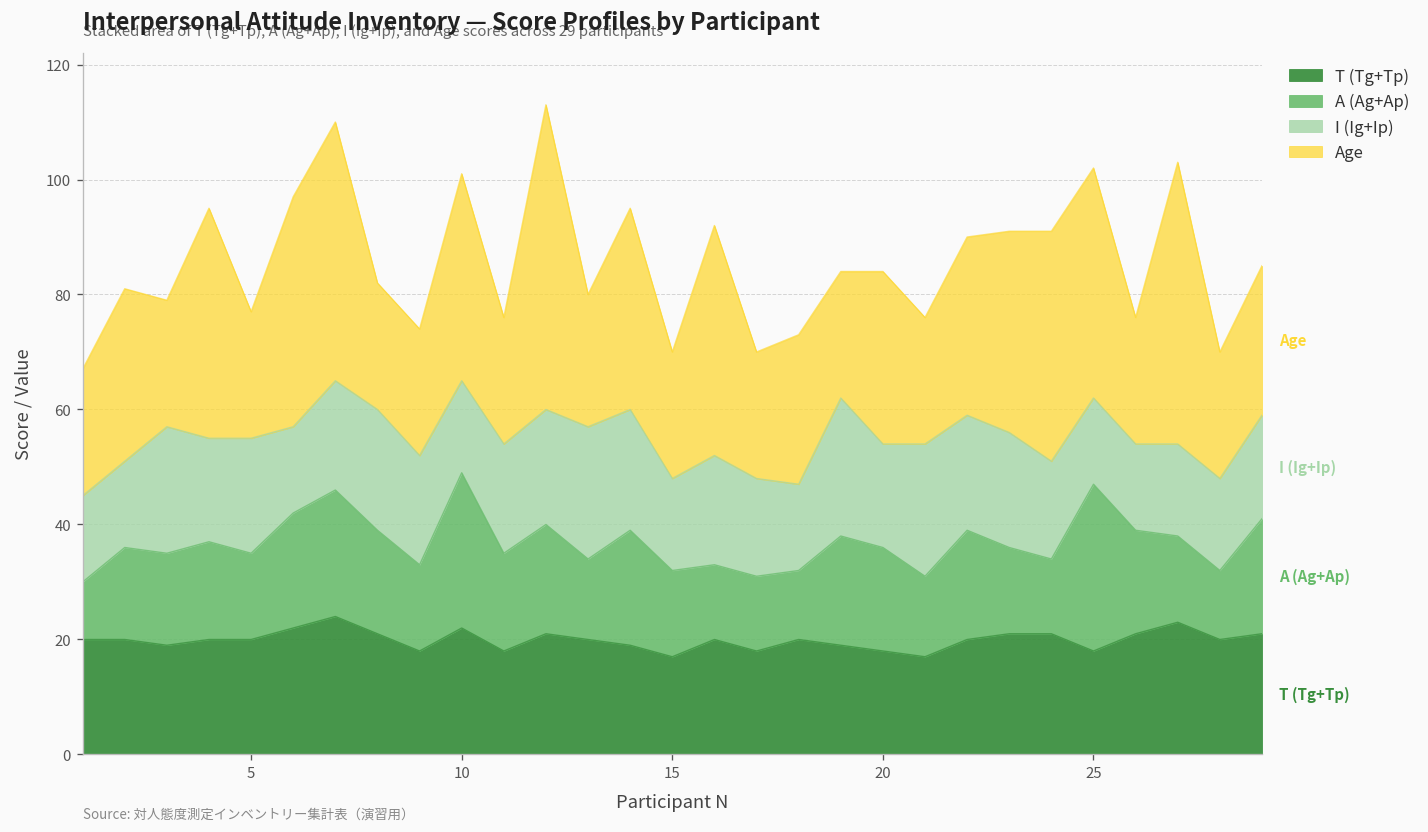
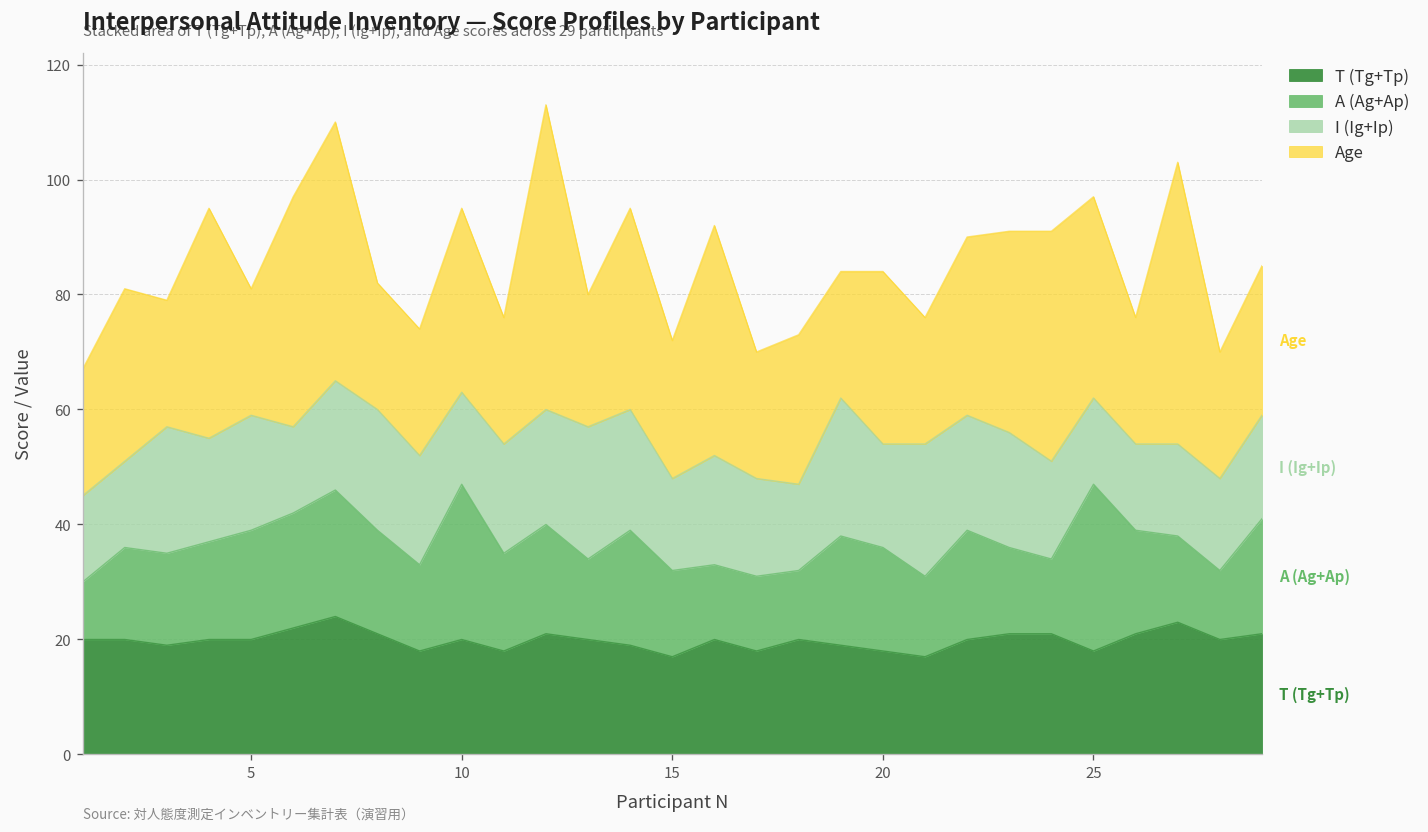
  {
    "T (Tg+Tp)": {
      "5": 20,
-     "10": 22,
+     "10": 20,
      "15": 17,
      "20": 18,
      "25": 18
    },
    "A (Ag+Ap)": {
-     "5": 15,
+     "5": 19,
      "10": 27,
      "15": 15,
      "20": 18,
      "25": 29
    },
    "I (Ig+Ip)": {
      "5": 20,
      "10": 16,
      "15": 16,
      "20": 18,
      "25": 15
    },
    "Age": {
      "5": 22,
-     "10": 36,
-     "15": 22,
+     "10": 32,
+     "15": 24,
      "20": 30,
-     "25": 40
+     "25": 35
    }
  }
